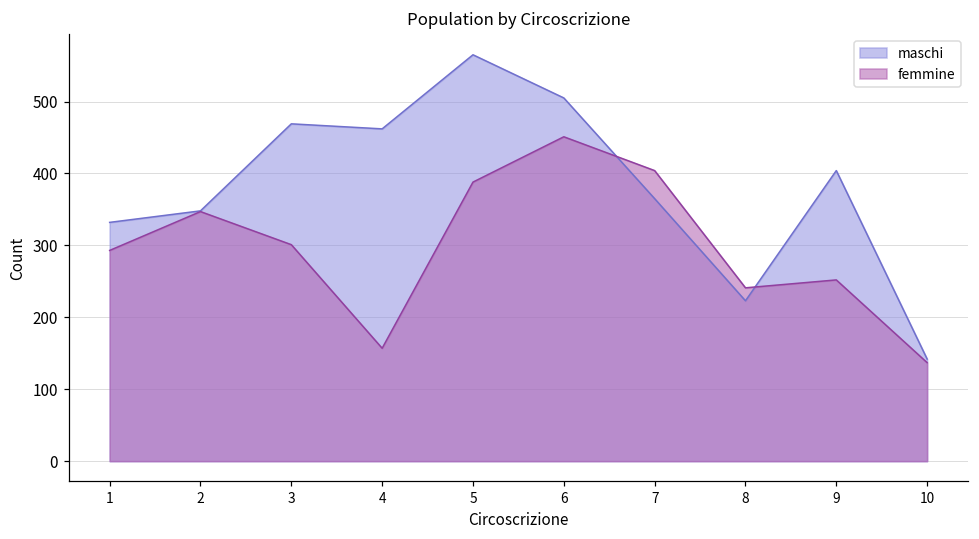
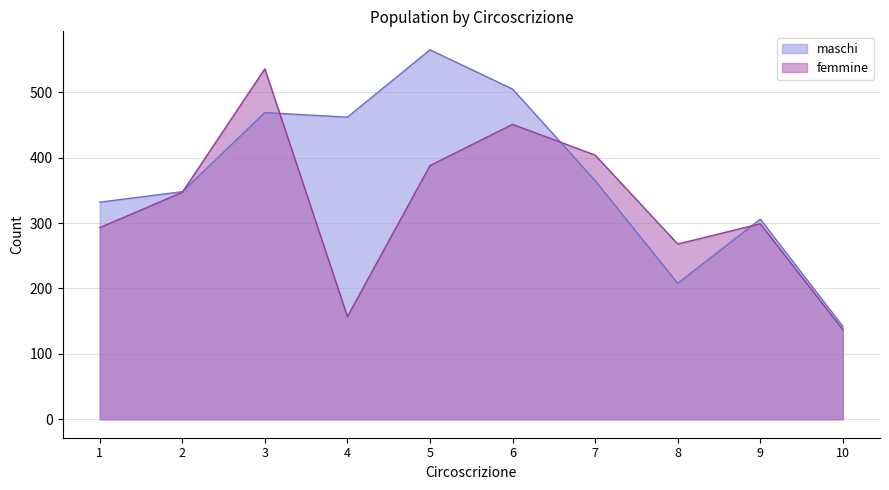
  {
    "maschi": {
      "1": 330,
      "3": 470,
      "4": 460,
      "5": 570,
      "6": 510,
      "7": 370,
-     "8": 220,
-     "9": 400,
+     "8": 210,
+     "9": 310,
      "10": 140
    },
    "femmine": {
      "1": 290,
-     "3": 300,
+     "3": 540,
      "4": 160,
      "5": 390,
      "6": 450,
      "7": 400,
-     "8": 240,
-     "9": 250,
+     "8": 270,
+     "9": 300,
      "10": 140
    }
  }
